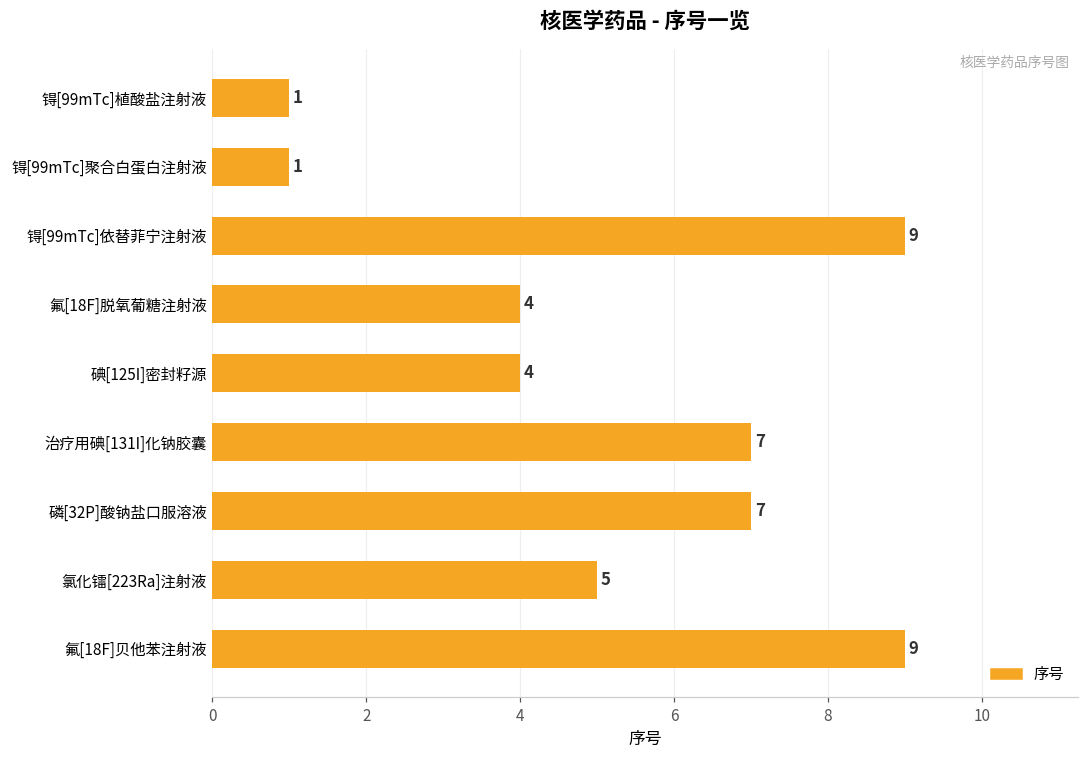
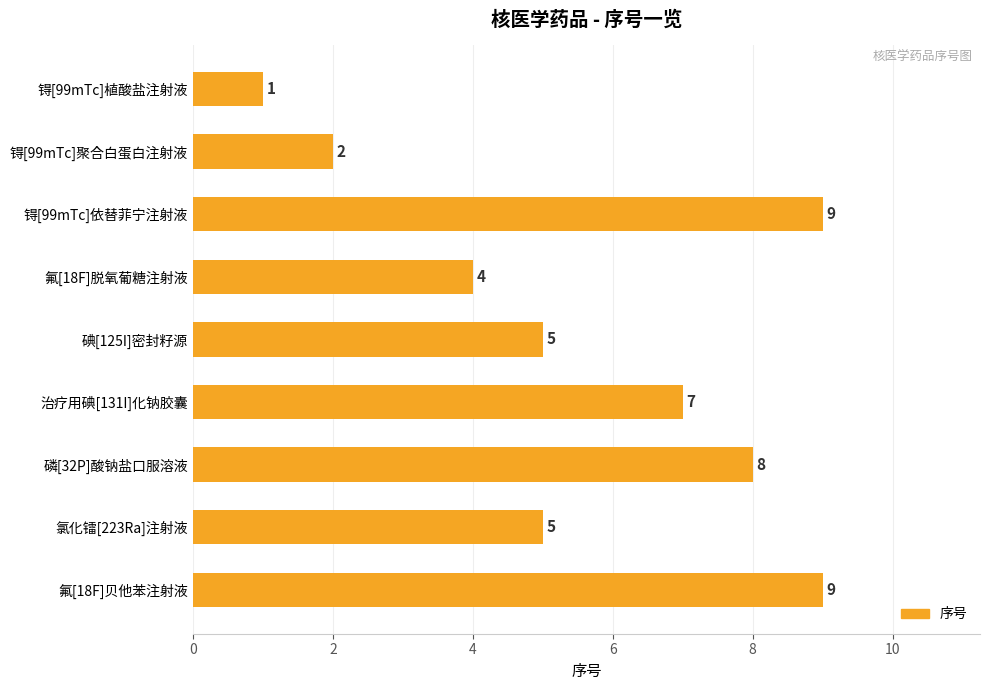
  {
    "锝[99mTc]植酸盐注射液": 1,
-   "锝[99mTc]聚合白蛋白注射液": 1,
+   "锝[99mTc]聚合白蛋白注射液": 2,
    "锝[99mTc]依替菲宁注射液": 9,
    "氟[18F]脱氧葡糖注射液": 4,
-   "碘[125I]密封籽源": 4,
+   "碘[125I]密封籽源": 5,
    "治疗用碘[131I]化钠胶囊": 7,
-   "磷[32P]酸钠盐口服溶液": 7,
+   "磷[32P]酸钠盐口服溶液": 8,
    "氯化镭[223Ra]注射液": 5,
    "氟[18F]贝他苯注射液": 9
  }
